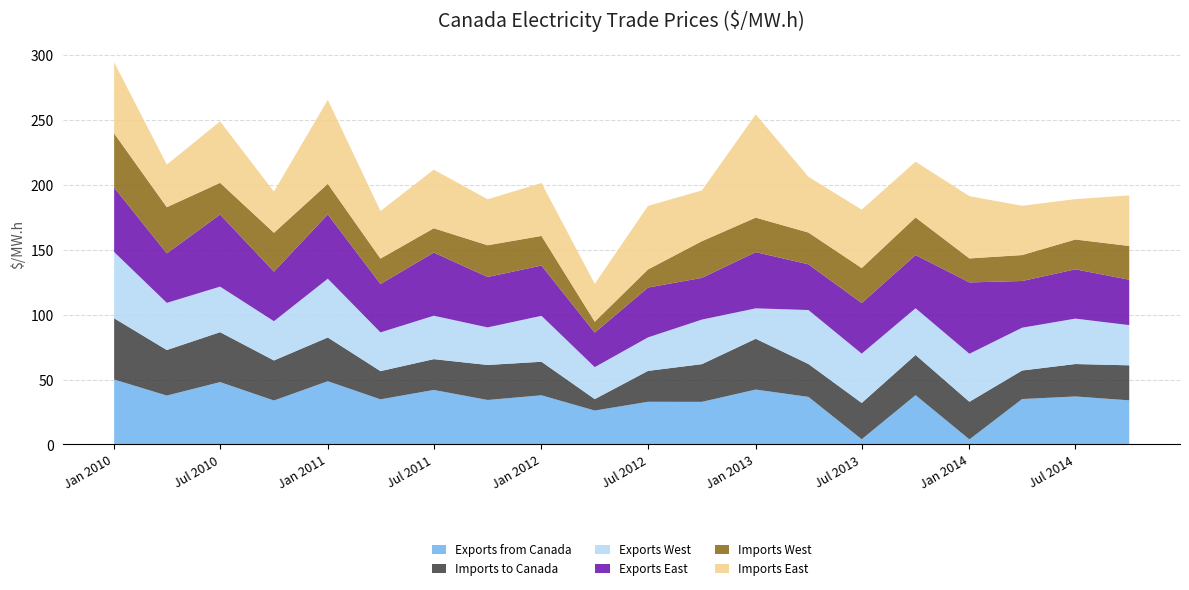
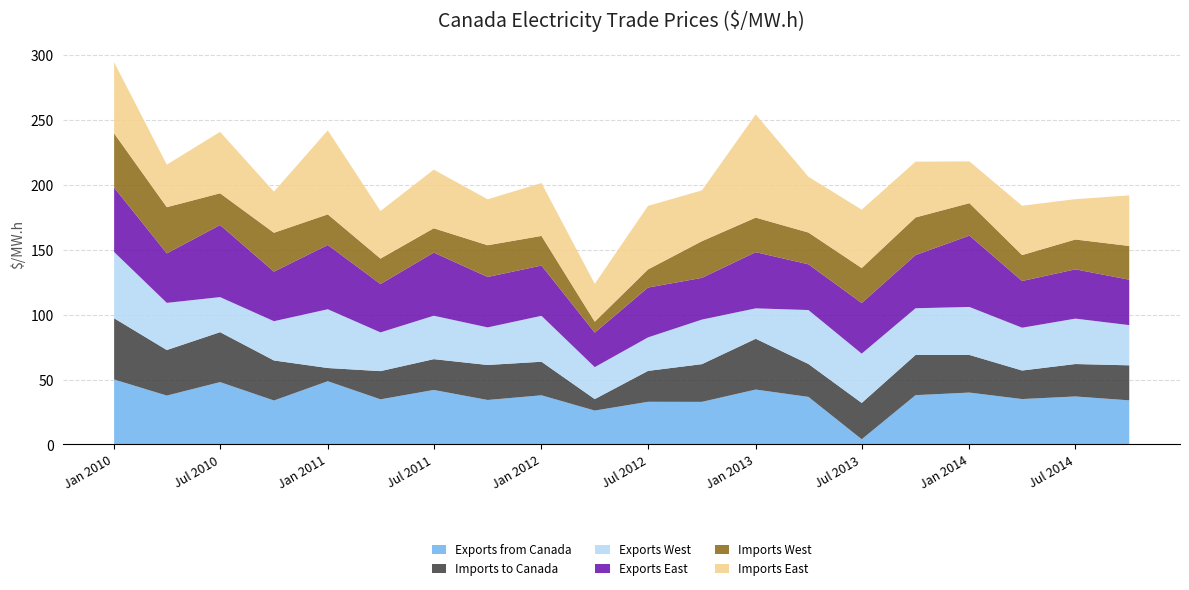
  {
    "Exports from Canada": {
      "Jan 2010": 50,
      "Jul 2010": 48,
      "Jan 2011": 49,
      "Jul 2011": 42,
      "Jan 2012": 38,
      "Jul 2012": 33,
      "Jan 2013": 42,
      "Jul 2013": 4,
-     "Jan 2014": 4,
+     "Jan 2014": 40,
      "Jul 2014": 37
    },
    "Imports to Canada": {
      "Jan 2010": 47,
      "Jul 2010": 38,
-     "Jan 2011": 34,
+     "Jan 2011": 10,
      "Jul 2011": 24,
      "Jan 2012": 26,
      "Jul 2012": 24,
      "Jan 2013": 39,
      "Jul 2013": 28,
      "Jan 2014": 29,
      "Jul 2014": 25
    },
    "Exports West": {
      "Jan 2010": 51,
-     "Jul 2010": 35,
+     "Jul 2010": 27,
      "Jan 2011": 45,
      "Jul 2011": 33,
      "Jan 2012": 35,
      "Jul 2012": 26,
      "Jan 2013": 23,
      "Jul 2013": 38,
      "Jan 2014": 37,
      "Jul 2014": 35
    },
    "Exports East": {
      "Jan 2010": 50,
      "Jul 2010": 56,
      "Jan 2011": 50,
      "Jul 2011": 49,
      "Jan 2012": 39,
      "Jul 2012": 38,
      "Jan 2013": 43,
      "Jul 2013": 39,
      "Jan 2014": 55,
      "Jul 2014": 38
    },
    "Imports West": {
      "Jan 2010": 42,
      "Jul 2010": 24,
      "Jan 2011": 24,
      "Jul 2011": 19,
      "Jan 2012": 23,
      "Jul 2012": 14,
      "Jan 2013": 27,
      "Jul 2013": 27,
-     "Jan 2014": 19,
+     "Jan 2014": 25,
      "Jul 2014": 23
    },
    "Imports East": {
      "Jan 2010": 55,
      "Jul 2010": 47,
      "Jan 2011": 65,
      "Jul 2011": 45,
      "Jan 2012": 41,
      "Jul 2012": 49,
      "Jan 2013": 80,
      "Jul 2013": 45,
-     "Jan 2014": 48,
+     "Jan 2014": 32,
      "Jul 2014": 31
    }
  }
